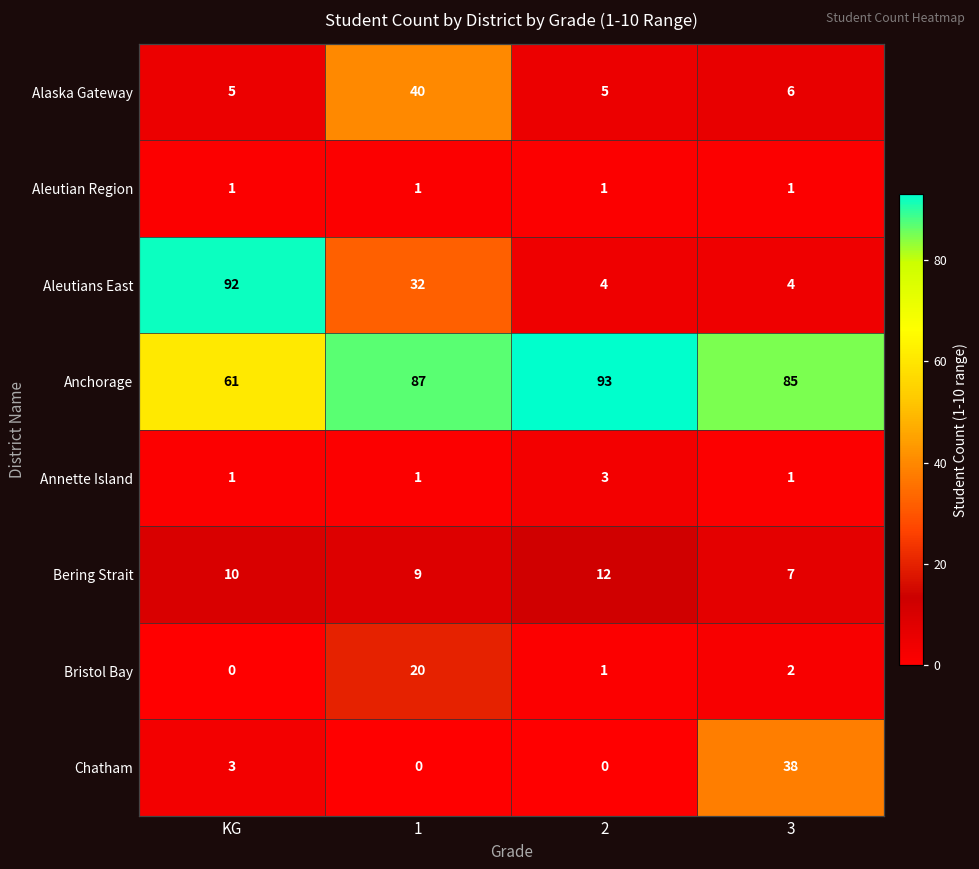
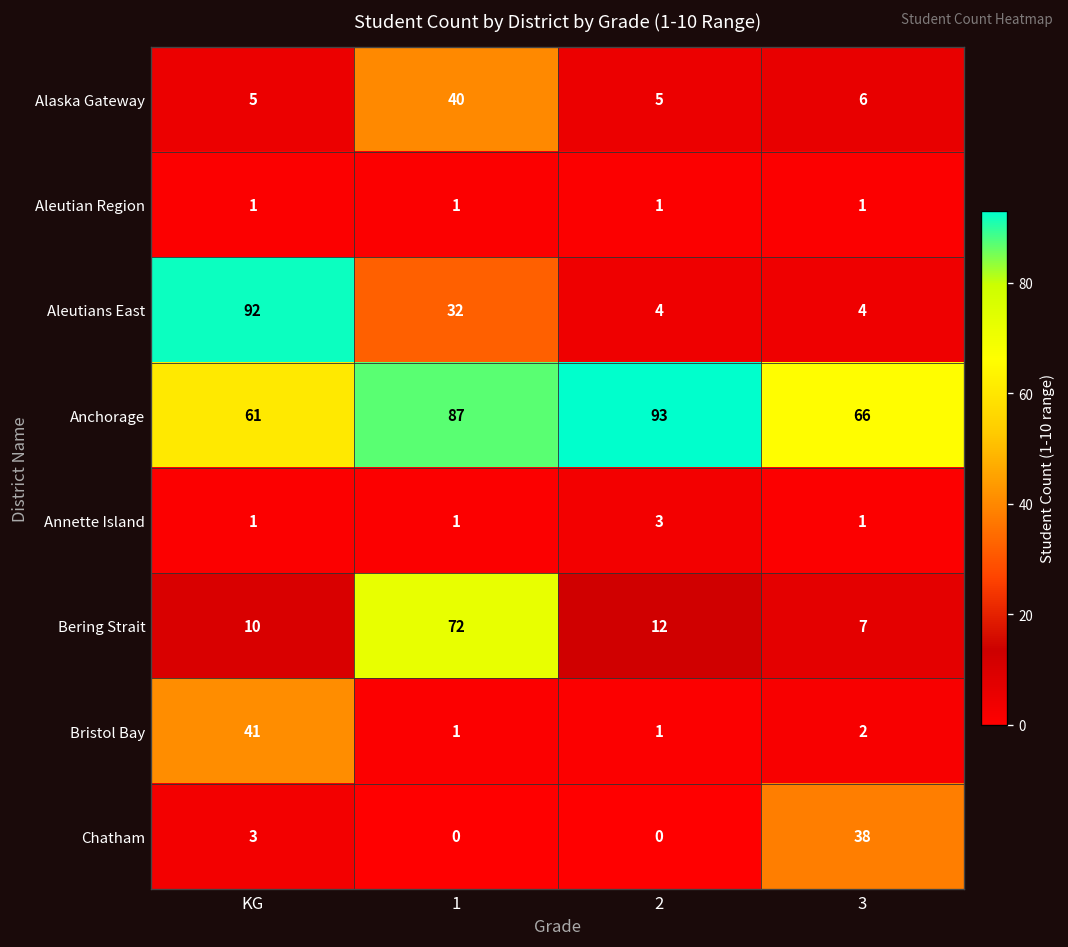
  {
    "Alaska Gateway": {
      "KG": 5,
      "1": 40,
      "2": 5,
      "3": 6
    },
    "Aleutian Region": {
      "KG": 1,
      "1": 1,
      "2": 1,
      "3": 1
    },
    "Aleutians East": {
      "KG": 92,
      "1": 32,
      "2": 4,
      "3": 4
    },
    "Anchorage": {
      "KG": 61,
      "1": 87,
      "2": 93,
-     "3": 85
+     "3": 66
    },
    "Annette Island": {
      "KG": 1,
      "1": 1,
      "2": 3,
      "3": 1
    },
    "Bering Strait": {
      "KG": 10,
-     "1": 9,
+     "1": 72,
      "2": 12,
      "3": 7
    },
    "Bristol Bay": {
-     "KG": 0,
-     "1": 20,
+     "KG": 41,
+     "1": 1,
      "2": 1,
      "3": 2
    },
    "Chatham": {
      "KG": 3,
      "1": 0,
      "2": 0,
      "3": 38
    }
  }
